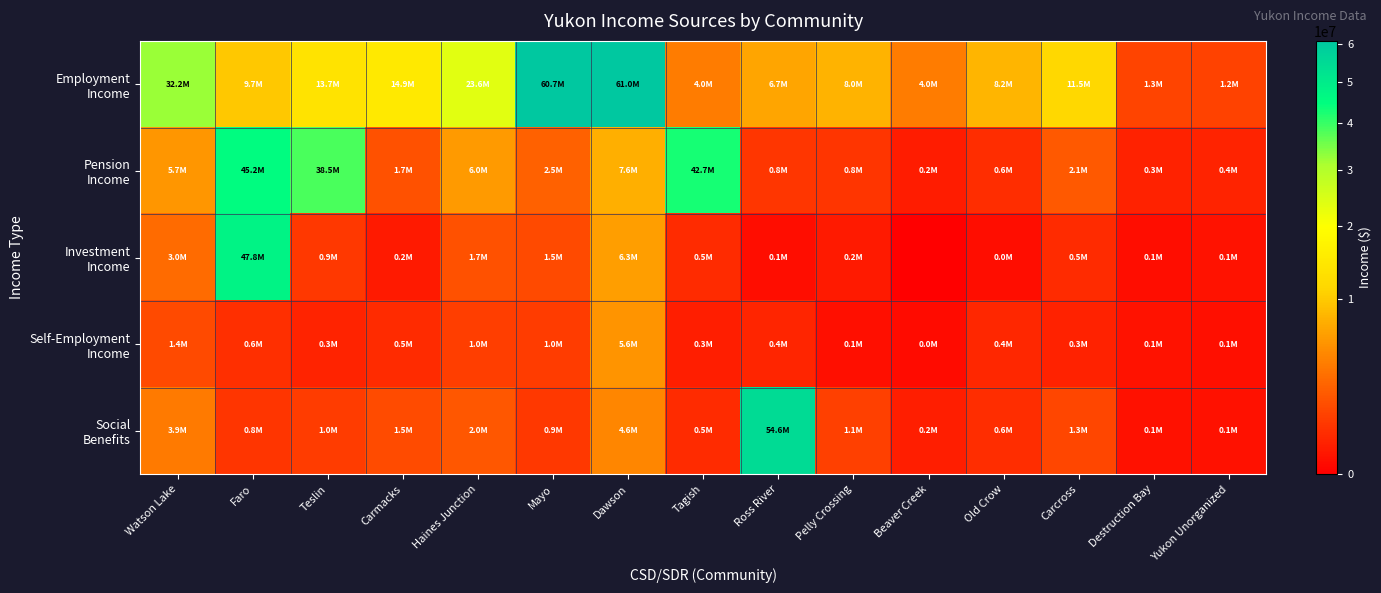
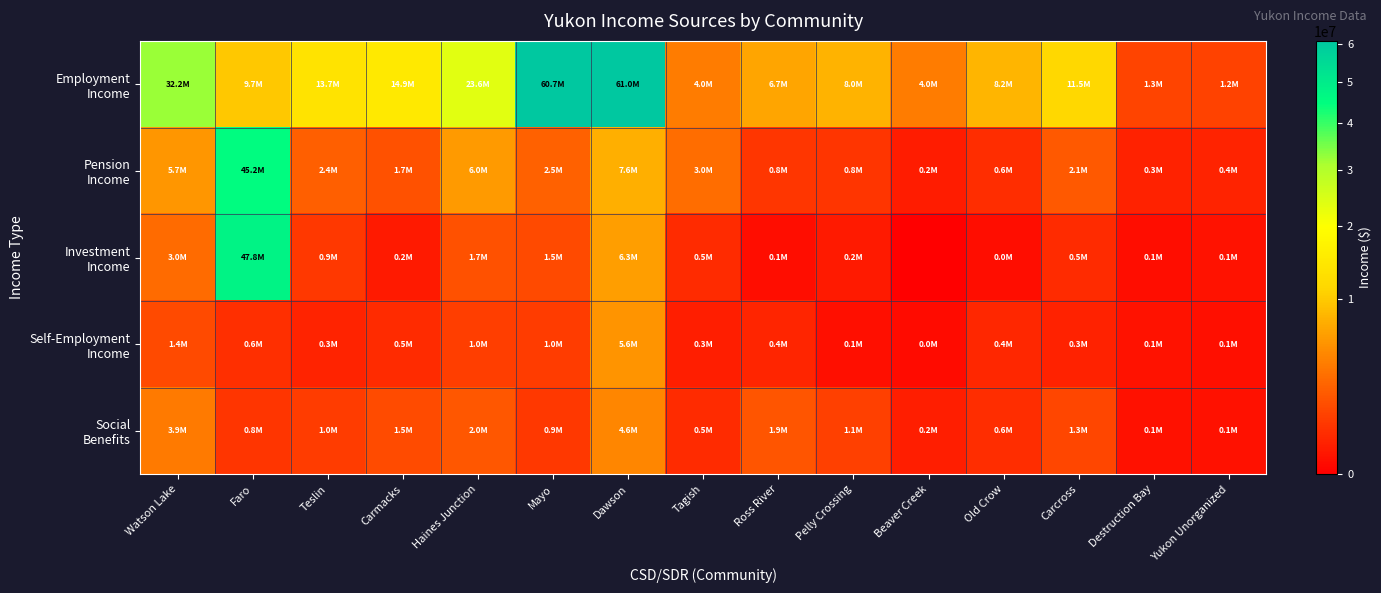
  {
    "Employment Income": {
      "Watson Lake": "32.2M",
      "Faro": "9.7M",
      "Teslin": "13.7M",
      "Carmacks": "14.9M",
      "Haines Junction": "23.6M",
      "Mayo": "60.7M",
      "Dawson": "61.0M",
      "Tagish": "4.0M",
      "Ross River": "6.7M",
      "Pelly Crossing": "8.0M",
      "Beaver Creek": "4.0M",
      "Old Crow": "8.2M",
      "Carcross": "11.5M",
      "Destruction Bay": "1.3M",
      "Yukon Unorganized": "1.2M"
    },
    "Pension Income": {
      "Watson Lake": "5.7M",
      "Faro": "45.2M",
-     "Teslin": "38.5M",
+     "Teslin": "2.4M",
      "Carmacks": "1.7M",
      "Haines Junction": "6.0M",
      "Mayo": "2.5M",
      "Dawson": "7.6M",
-     "Tagish": "42.7M",
+     "Tagish": "3.0M",
      "Ross River": "0.8M",
      "Pelly Crossing": "0.8M",
      "Beaver Creek": "0.2M",
      "Old Crow": "0.6M",
      "Carcross": "2.1M",
      "Destruction Bay": "0.3M",
      "Yukon Unorganized": "0.4M"
    },
    "Investment Income": {
      "Watson Lake": "3.0M",
      "Faro": "47.8M",
      "Teslin": "0.9M",
      "Carmacks": "0.2M",
      "Haines Junction": "1.7M",
      "Mayo": "1.5M",
      "Dawson": "6.3M",
      "Tagish": "0.5M",
      "Ross River": "0.1M",
      "Pelly Crossing": "0.2M",
      "Old Crow": "0.0M",
      "Carcross": "0.5M",
      "Destruction Bay": "0.1M",
      "Yukon Unorganized": "0.1M"
    },
    "Self-Employment Income": {
      "Watson Lake": "1.4M",
      "Faro": "0.6M",
      "Teslin": "0.3M",
      "Carmacks": "0.5M",
      "Haines Junction": "1.0M",
      "Mayo": "1.0M",
      "Dawson": "5.6M",
      "Tagish": "0.3M",
      "Ross River": "0.4M",
      "Pelly Crossing": "0.1M",
      "Beaver Creek": "0.0M",
      "Old Crow": "0.4M",
      "Carcross": "0.3M",
      "Destruction Bay": "0.1M",
      "Yukon Unorganized": "0.1M"
    },
    "Social Benefits": {
      "Watson Lake": "3.9M",
      "Faro": "0.8M",
      "Teslin": "1.0M",
      "Carmacks": "1.5M",
      "Haines Junction": "2.0M",
      "Mayo": "0.9M",
      "Dawson": "4.6M",
      "Tagish": "0.5M",
-     "Ross River": "54.6M",
+     "Ross River": "1.9M",
      "Pelly Crossing": "1.1M",
      "Beaver Creek": "0.2M",
      "Old Crow": "0.6M",
      "Carcross": "1.3M",
      "Destruction Bay": "0.1M",
      "Yukon Unorganized": "0.1M"
    }
  }
